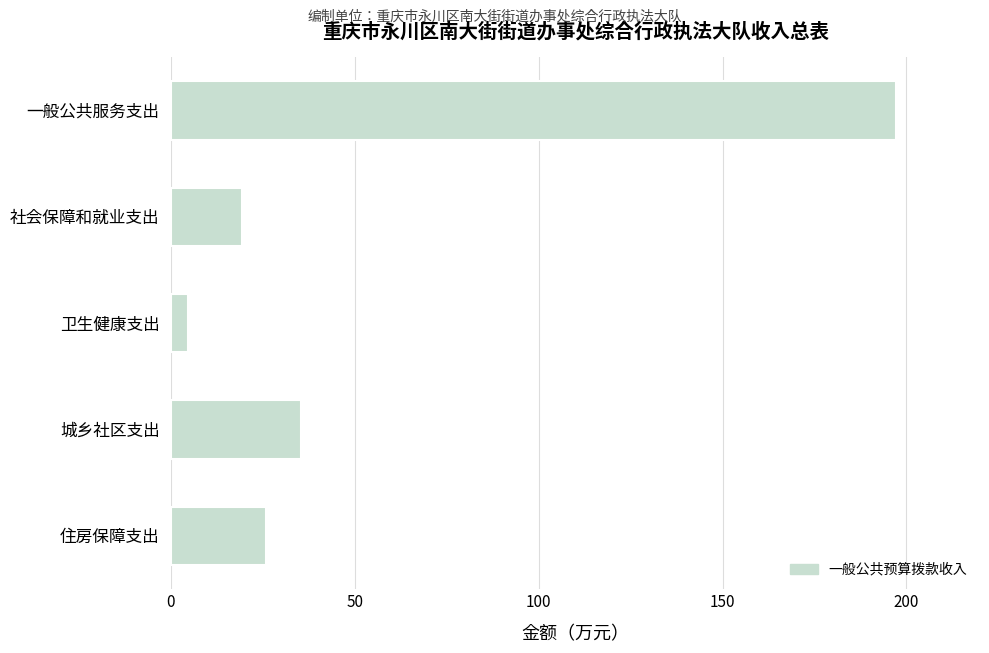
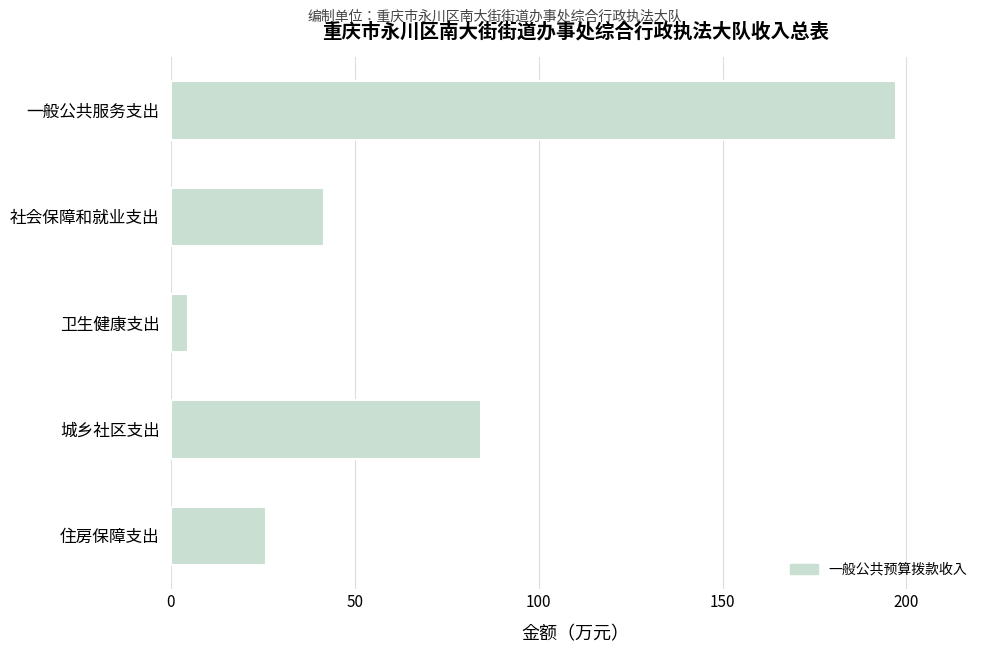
  {
    "一般公共服务支出": 197,
-   "社会保障和就业支出": 19,
+   "社会保障和就业支出": 42,
    "卫生健康支出": 5,
-   "城乡社区支出": 35,
+   "城乡社区支出": 84,
    "住房保障支出": 26
  }
